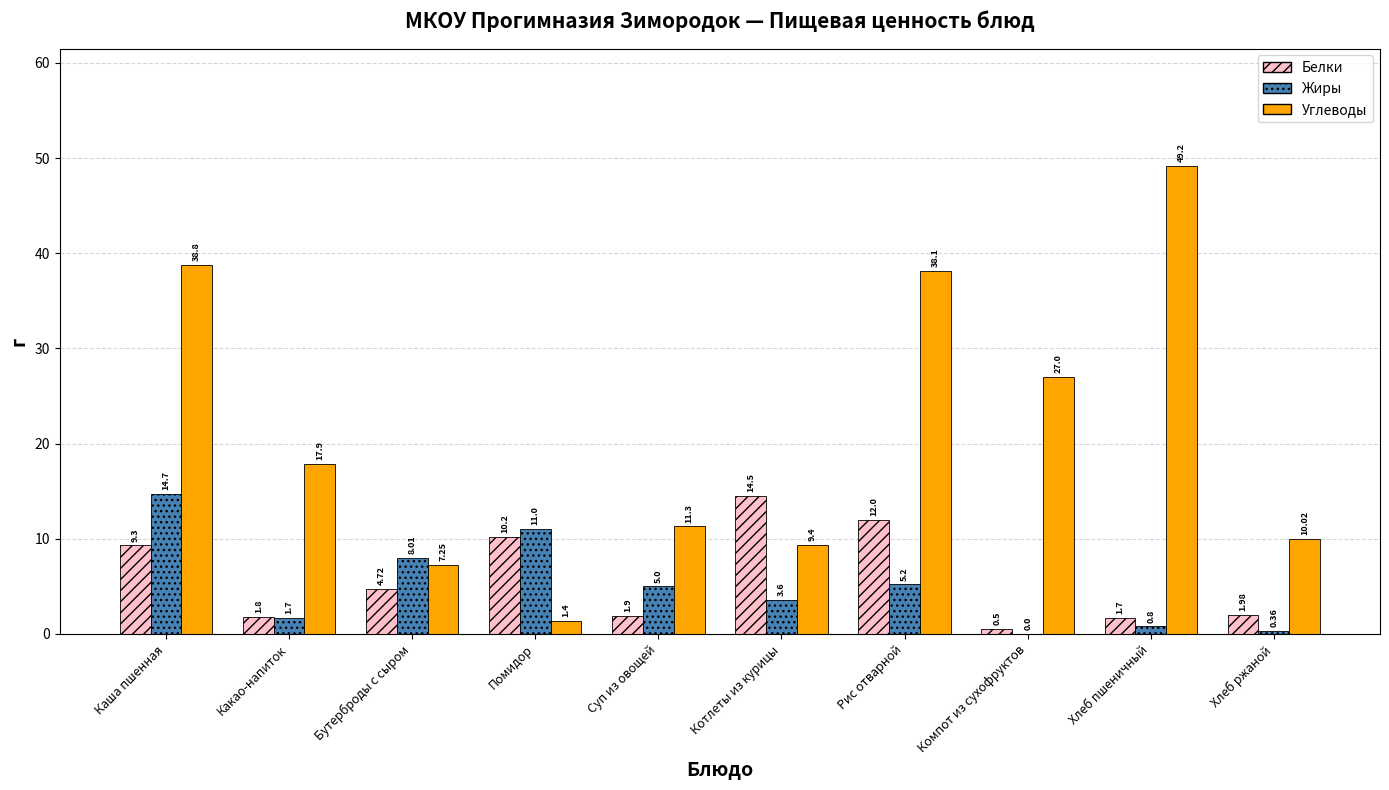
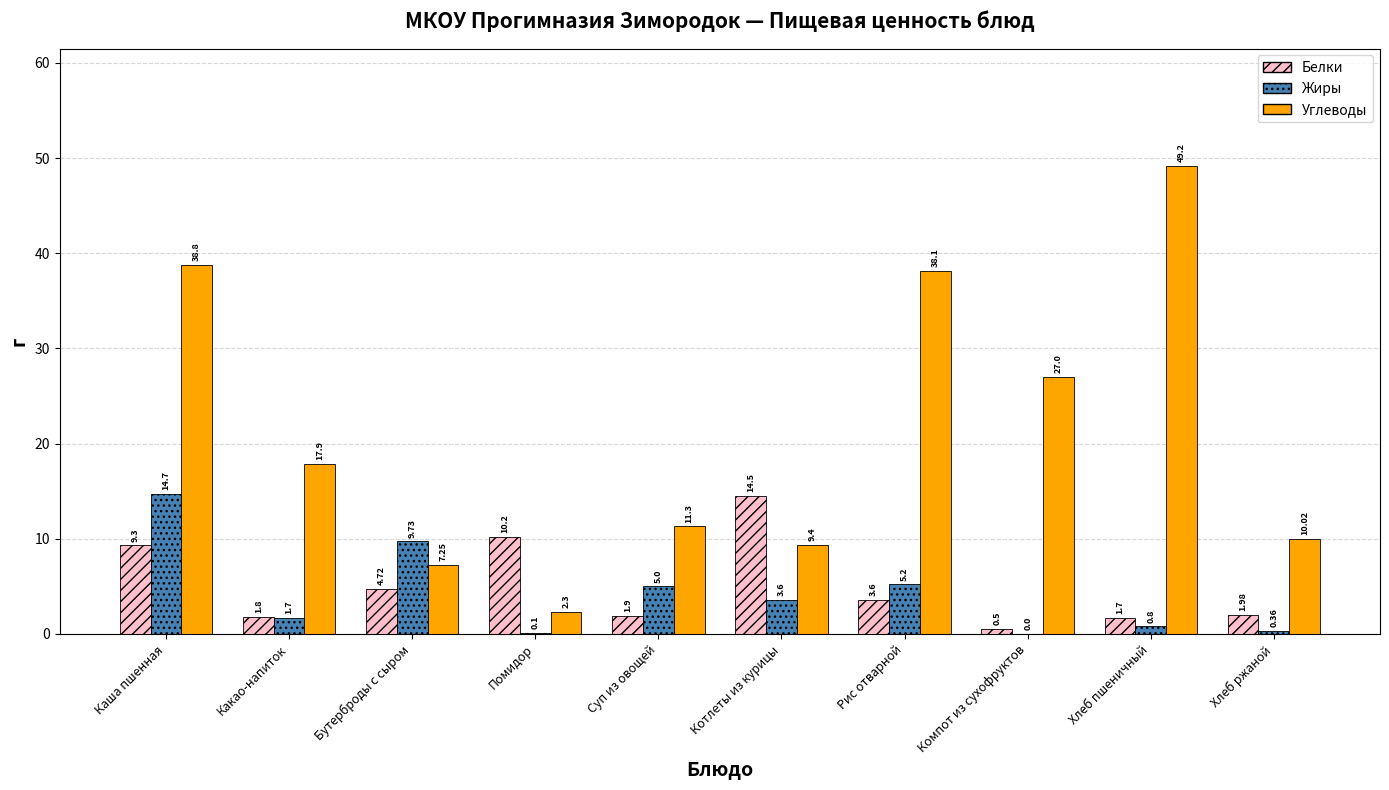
  {
    "Белки": {
      "Каша пшенная": 9.3,
      "Какао-напиток": 1.8,
      "Бутерброды с сыром": 4.72,
      "Помидор": 10.2,
      "Суп из овощей": 1.9,
      "Котлеты из курицы": 14.5,
-     "Рис отварной": 12.0,
+     "Рис отварной": 3.6,
      "Компот из сухофруктов": 0.5,
      "Хлеб пшеничный": 1.7,
      "Хлеб ржаной": 1.98
    },
    "Жиры": {
      "Каша пшенная": 14.7,
      "Какао-напиток": 1.7,
-     "Бутерброды с сыром": 8.01,
-     "Помидор": 11.0,
+     "Бутерброды с сыром": 9.73,
+     "Помидор": 0.1,
      "Суп из овощей": 5.0,
      "Котлеты из курицы": 3.6,
      "Рис отварной": 5.2,
      "Компот из сухофруктов": 0.0,
      "Хлеб пшеничный": 0.8,
      "Хлеб ржаной": 0.36
    },
    "Углеводы": {
      "Каша пшенная": 38.8,
      "Какао-напиток": 17.9,
      "Бутерброды с сыром": 7.25,
-     "Помидор": 1.4,
+     "Помидор": 2.3,
      "Суп из овощей": 11.3,
      "Котлеты из курицы": 9.4,
      "Рис отварной": 38.1,
      "Компот из сухофруктов": 27.0,
      "Хлеб пшеничный": 49.2,
      "Хлеб ржаной": 10.02
    }
  }
